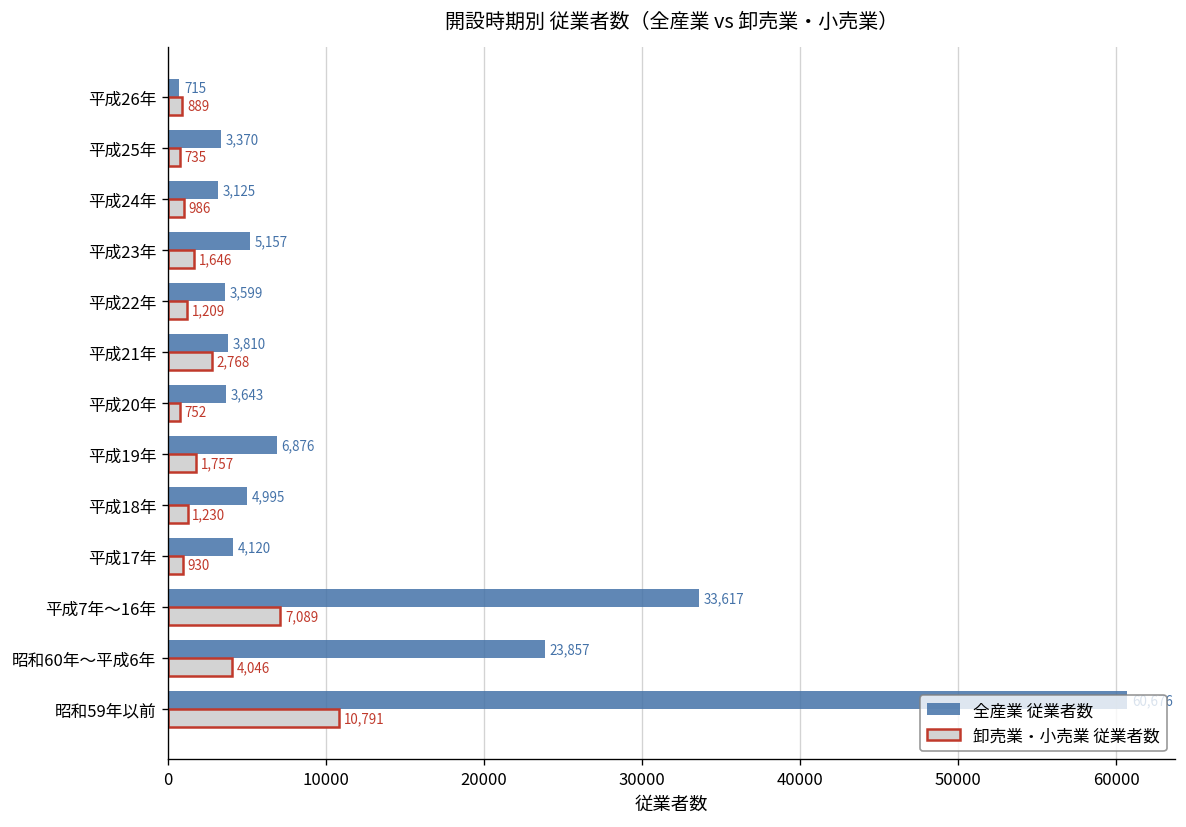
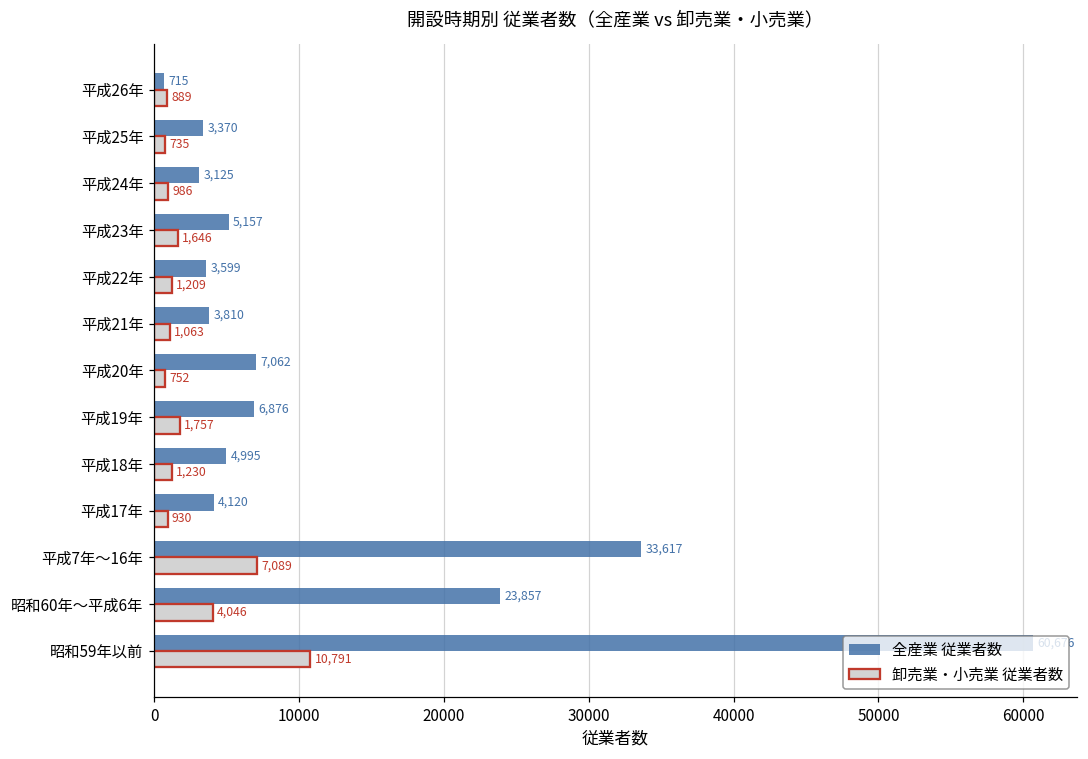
  {
    "全産業 従業者数": {
      "平成26年": "715",
      "平成25年": "3,370",
      "平成24年": "3,125",
      "平成23年": "5,157",
      "平成22年": "3,599",
      "平成21年": "3,810",
-     "平成20年": "3,643",
+     "平成20年": "7,062",
      "平成19年": "6,876",
      "平成18年": "4,995",
      "平成17年": "4,120",
      "平成7年～16年": "33,617",
      "昭和60年～平成6年": "23,857"
    },
    "卸売業・小売業 従業者数": {
      "平成26年": "889",
      "平成25年": "735",
      "平成24年": "986",
      "平成23年": "1,646",
      "平成22年": "1,209",
-     "平成21年": "2,768",
+     "平成21年": "1,063",
      "平成20年": "752",
      "平成19年": "1,757",
      "平成18年": "1,230",
      "平成17年": "930",
      "平成7年～16年": "7,089",
      "昭和60年～平成6年": "4,046",
      "昭和59年以前": "10,791"
    }
  }
